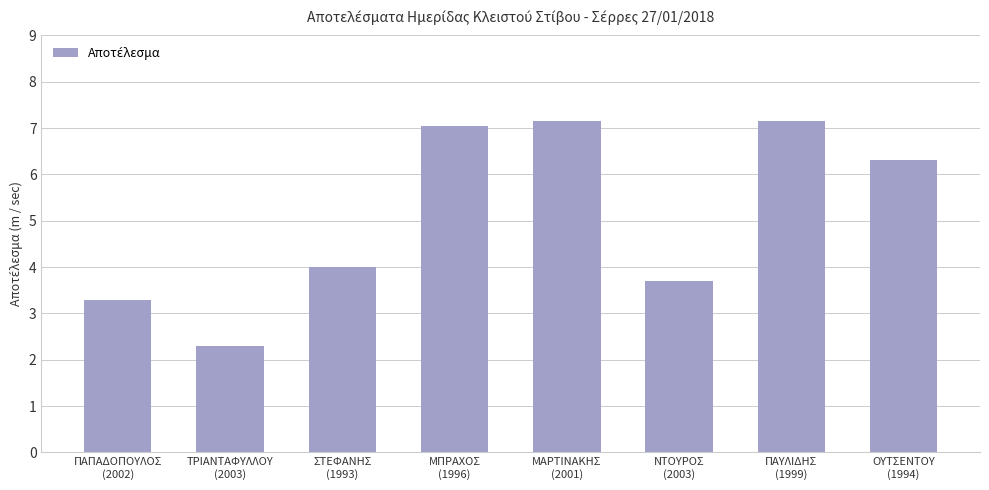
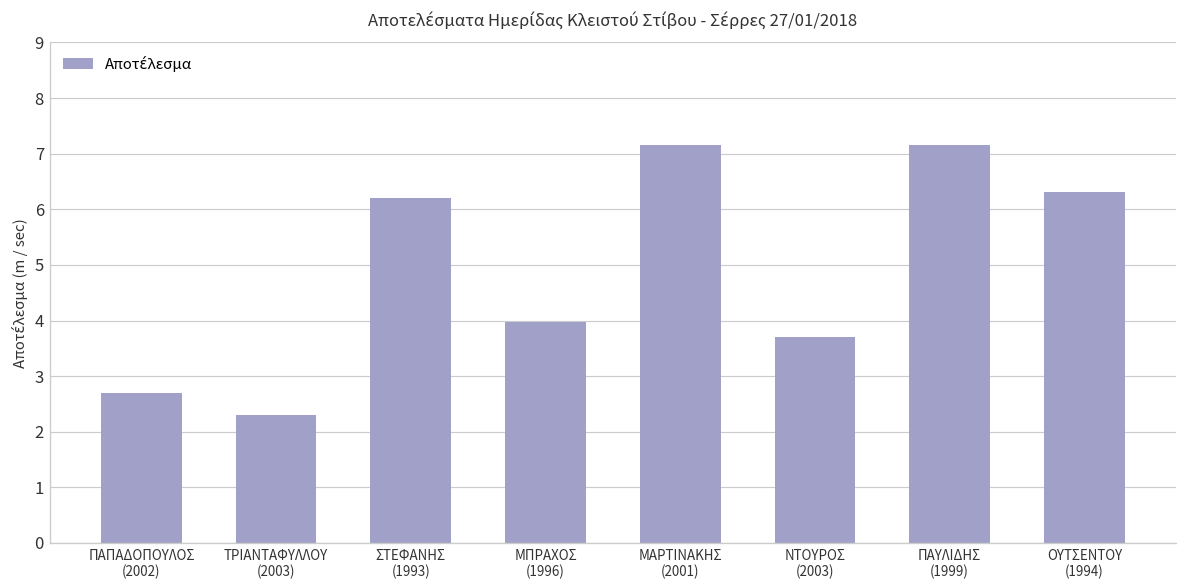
  {
-   "ΠΑΠΑΔΟΠΟΥΛΟΣ (2002)": 3.3,
+   "ΠΑΠΑΔΟΠΟΥΛΟΣ (2002)": 2.7,
    "ΤΡΙΑΝΤΑΦΥΛΛΟΥ (2003)": 2.3,
-   "ΣΤΕΦΑΝΗΣ (1993)": 4.0,
-   "ΜΠΡΑΧΟΣ (1996)": 7.1,
+   "ΣΤΕΦΑΝΗΣ (1993)": 6.2,
+   "ΜΠΡΑΧΟΣ (1996)": 4.0,
    "ΜΑΡΤΙΝΑΚΗΣ (2001)": 7.2,
    "ΝΤΟΥΡΟΣ (2003)": 3.7,
    "ΠΑΥΛΙΔΗΣ (1999)": 7.2,
    "ΟΥΤΣΕΝΤΟΥ (1994)": 6.3
  }
